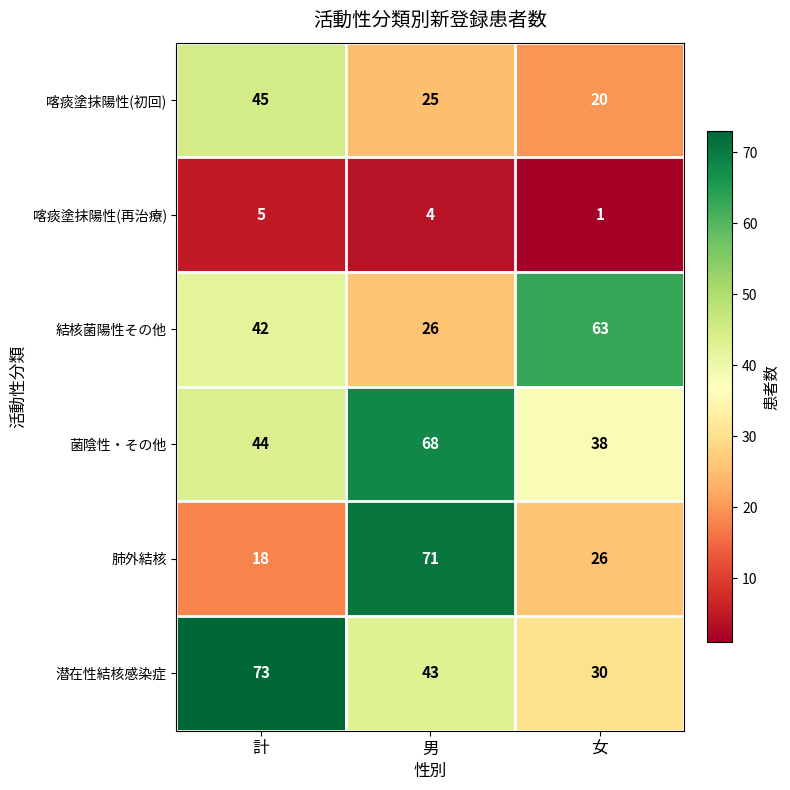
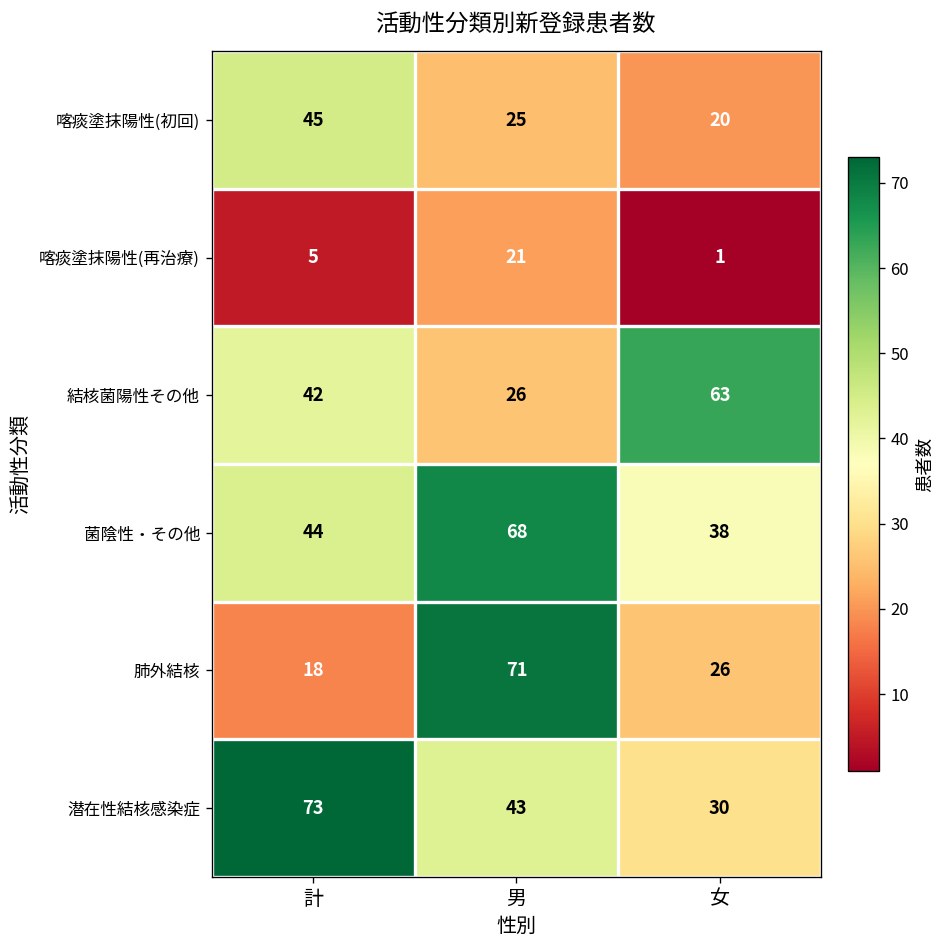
  {
    "喀痰塗抹陽性(初回)": {
      "計": 45,
      "男": 25,
      "女": 20
    },
    "喀痰塗抹陽性(再治療)": {
      "計": 5,
-     "男": 4,
+     "男": 21,
      "女": 1
    },
    "結核菌陽性その他": {
      "計": 42,
      "男": 26,
      "女": 63
    },
    "菌陰性・その他": {
      "計": 44,
      "男": 68,
      "女": 38
    },
    "肺外結核": {
      "計": 18,
      "男": 71,
      "女": 26
    },
    "潜在性結核感染症": {
      "計": 73,
      "男": 43,
      "女": 30
    }
  }
